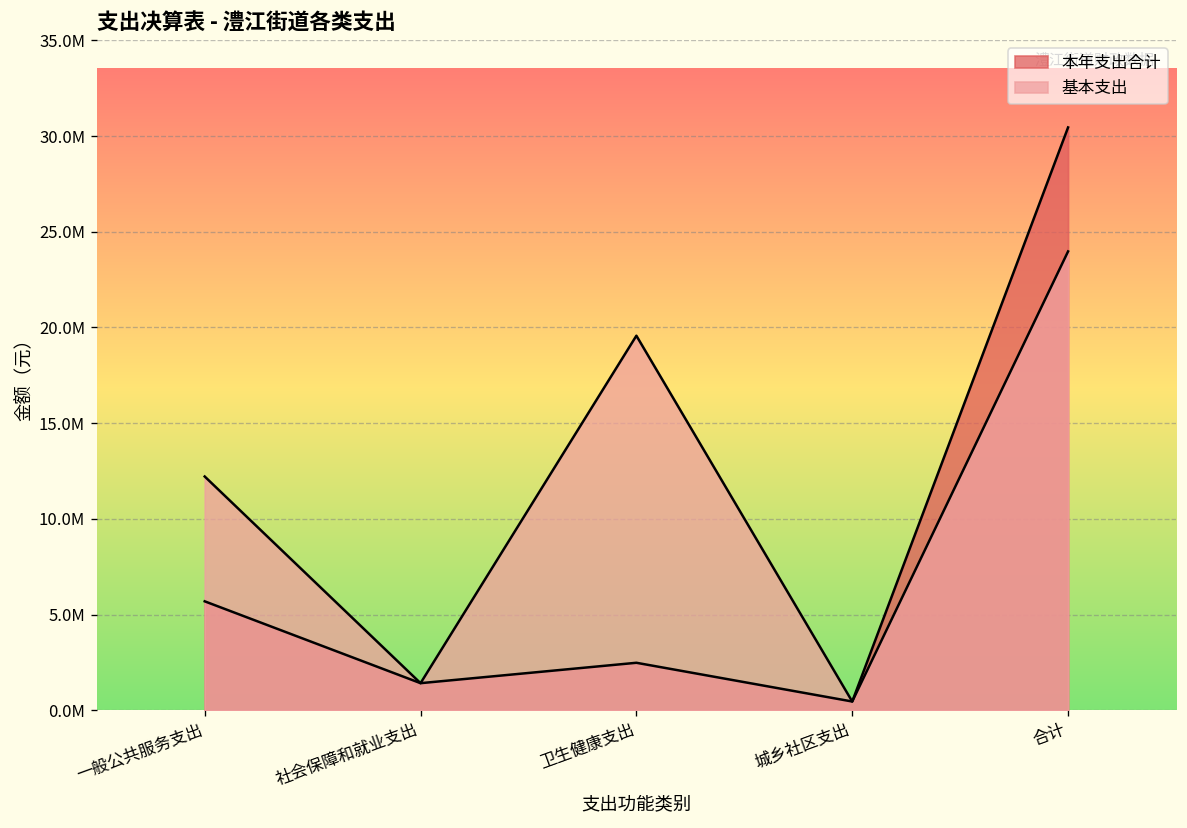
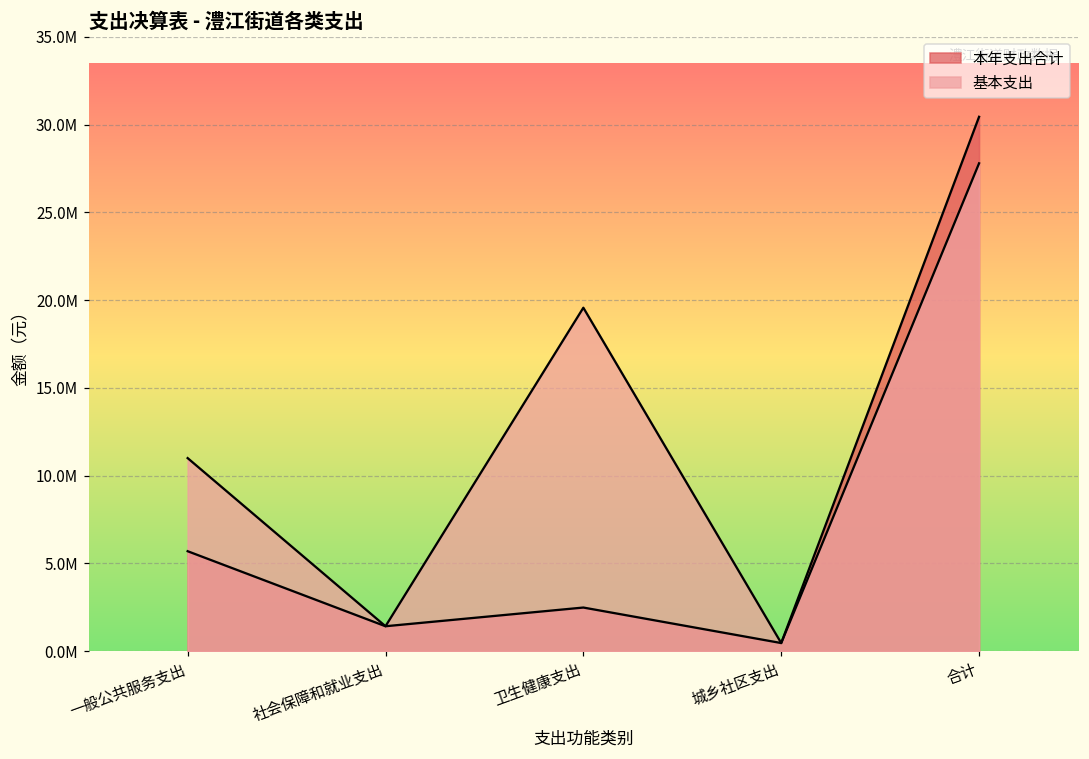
  {
    "本年支出合计": {
      "一般公共服务支出": 5700000,
      "卫生健康支出": 2500000,
      "合计": 30500000
    },
    "基本支出": {
-     "一般公共服务支出": 12200000,
+     "一般公共服务支出": 11000000,
      "卫生健康支出": 19600000,
-     "合计": 24000000
+     "合计": 27800000
    }
  }
